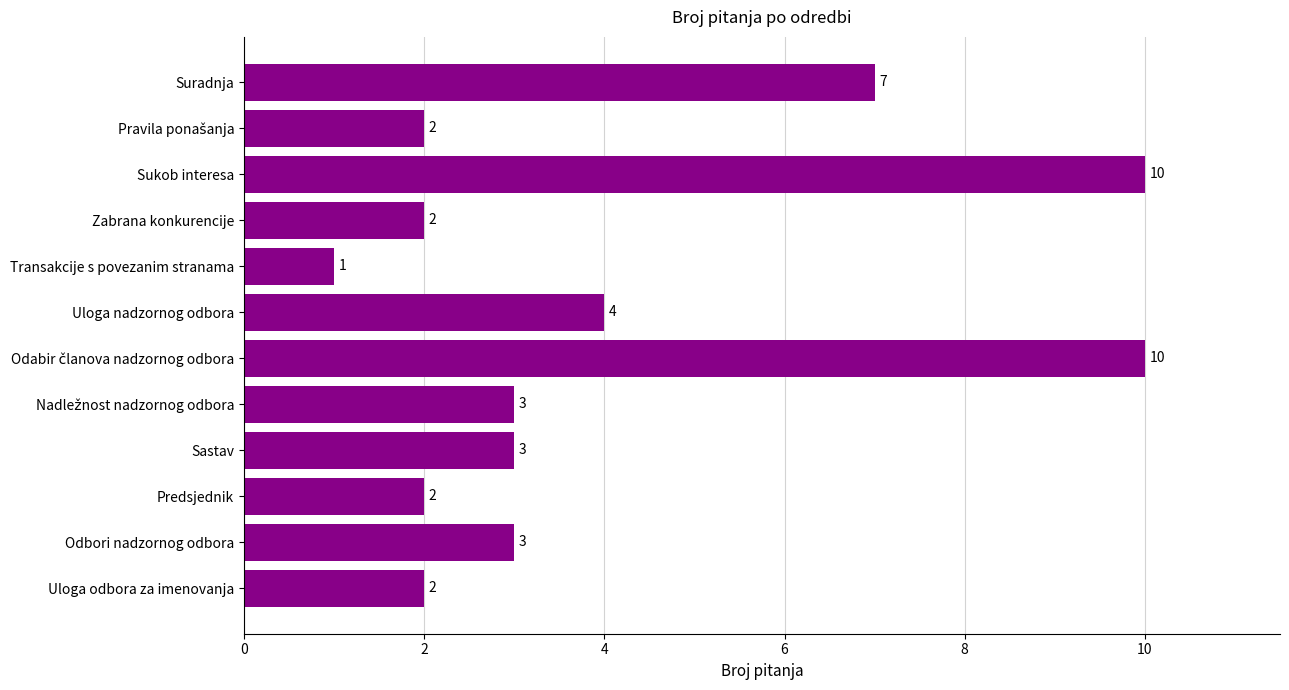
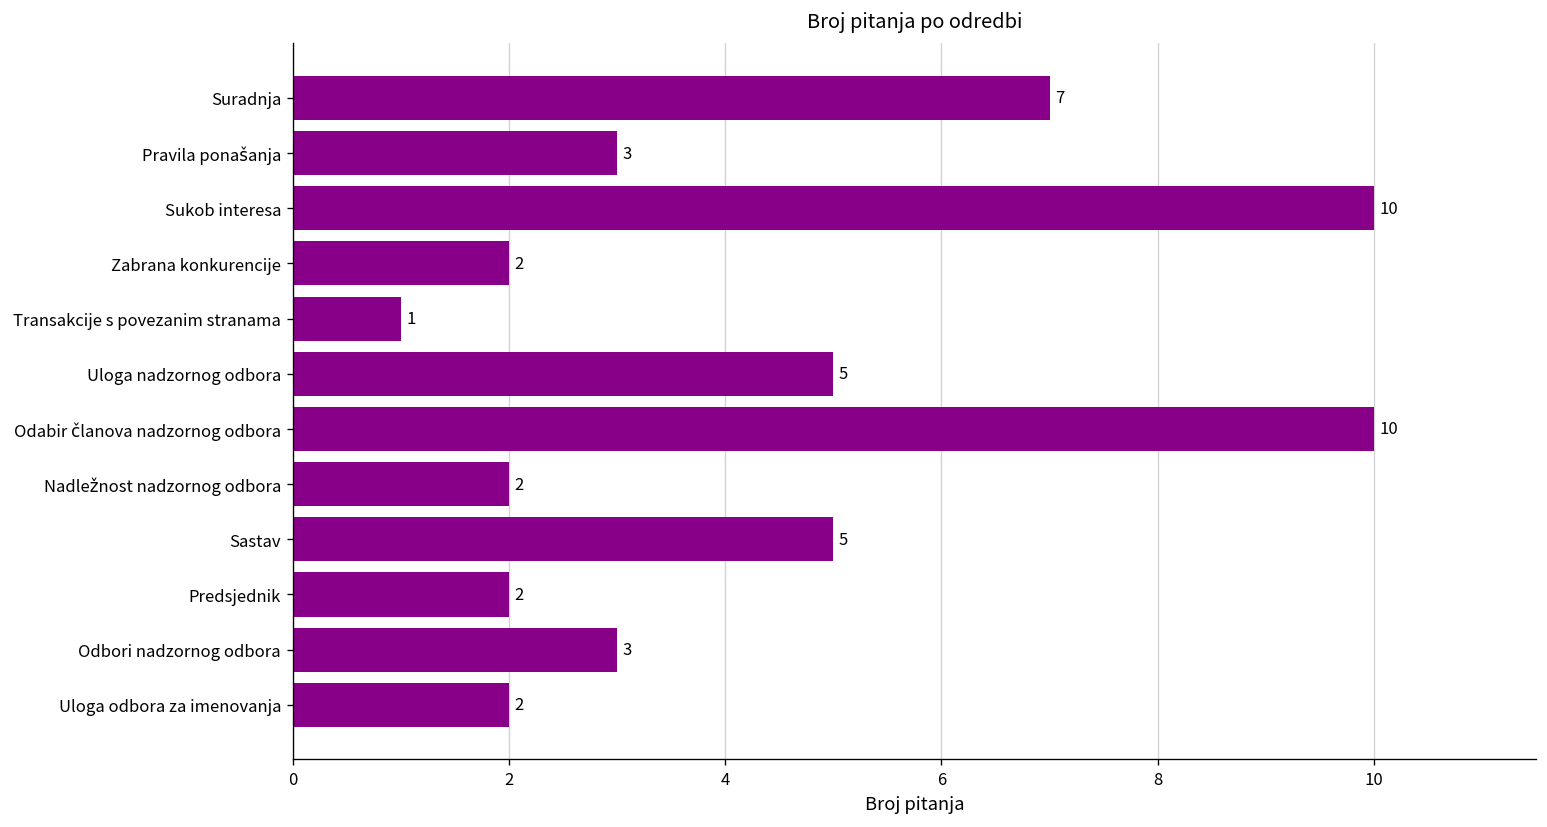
  {
    "Suradnja": 7,
-   "Pravila ponašanja": 2,
+   "Pravila ponašanja": 3,
    "Sukob interesa": 10,
    "Zabrana konkurencije": 2,
    "Transakcije s povezanim stranama": 1,
-   "Uloga nadzornog odbora": 4,
+   "Uloga nadzornog odbora": 5,
    "Odabir članova nadzornog odbora": 10,
-   "Nadležnost nadzornog odbora": 3,
-   "Sastav": 3,
+   "Nadležnost nadzornog odbora": 2,
+   "Sastav": 5,
    "Predsjednik": 2,
    "Odbori nadzornog odbora": 3,
    "Uloga odbora za imenovanja": 2
  }
